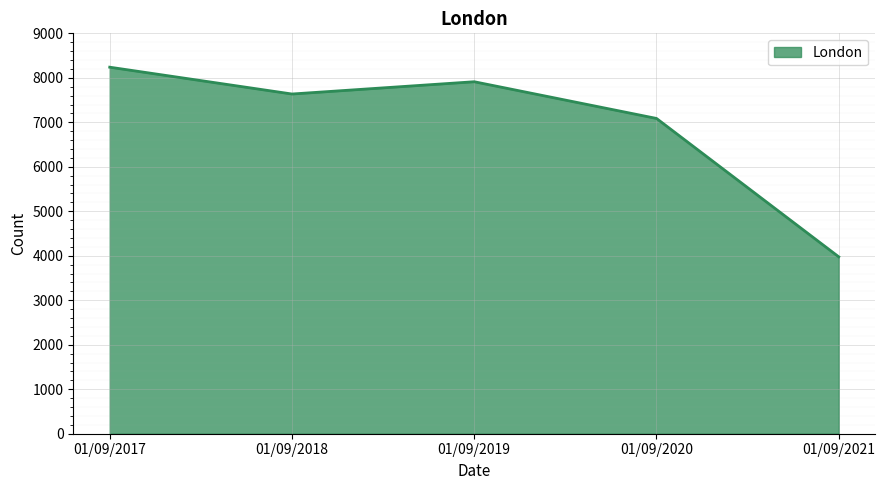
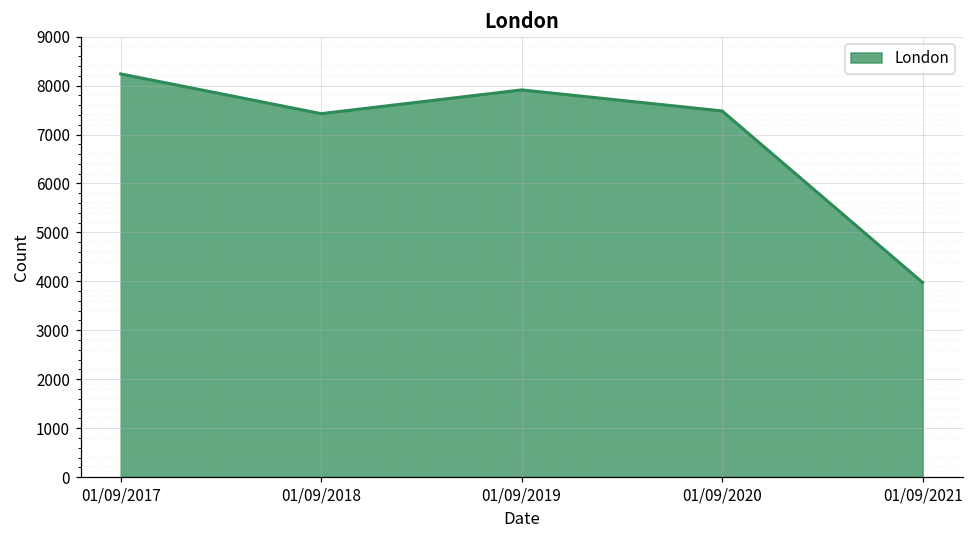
  {
    "01/09/2017": 8200,
-   "01/09/2018": 7600,
+   "01/09/2018": 7400,
    "01/09/2019": 7900,
-   "01/09/2020": 7100,
+   "01/09/2020": 7500,
    "01/09/2021": 4000
  }
